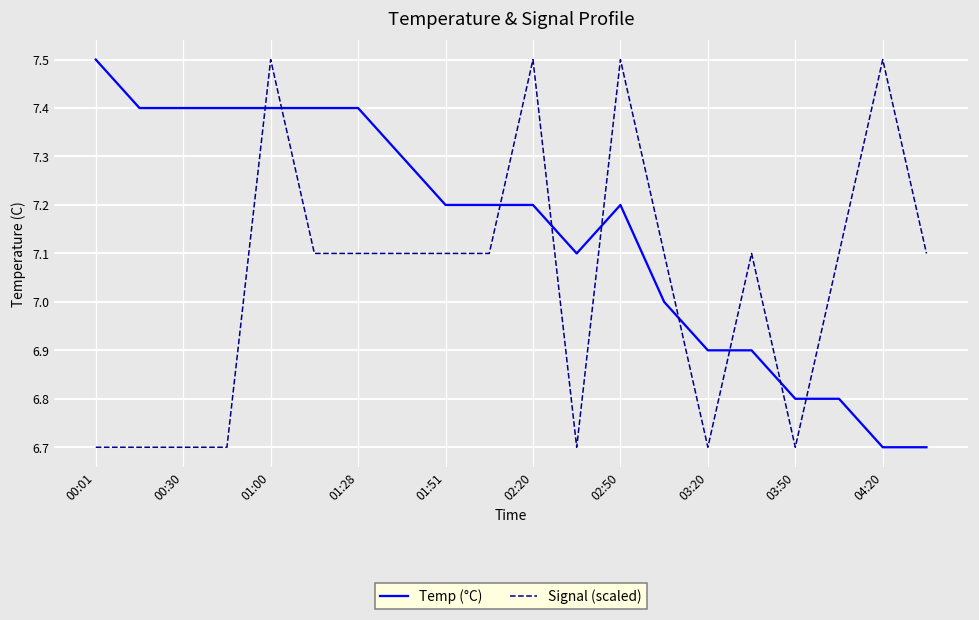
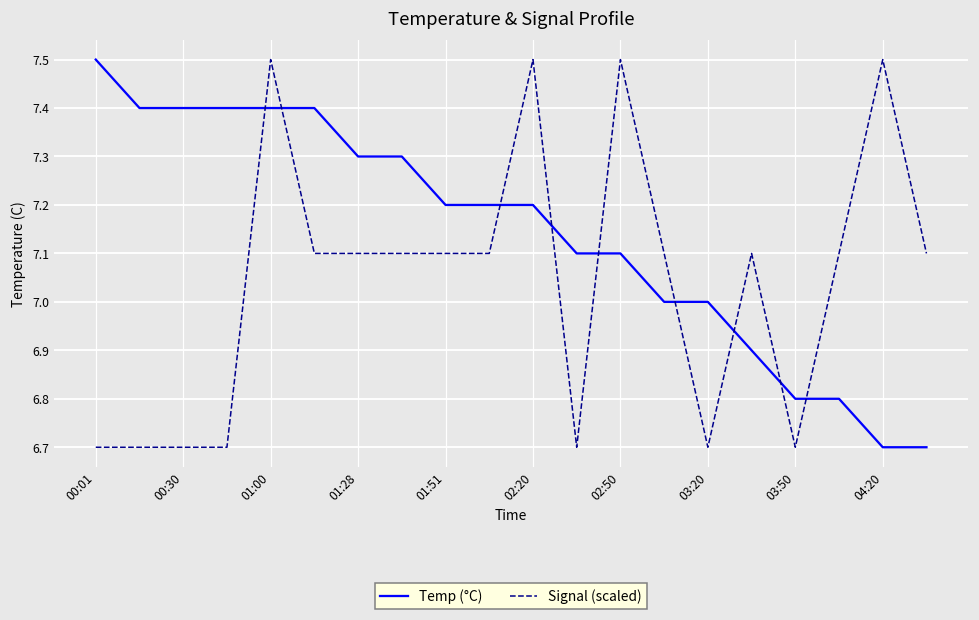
  {
    "Temp (°C)": {
      "00:01": 7.5,
      "00:30": 7.4,
      "01:00": 7.4,
-     "01:28": 7.4,
+     "01:28": 7.3,
      "01:51": 7.2,
      "02:20": 7.2,
-     "02:50": 7.2,
-     "03:20": 6.9,
+     "02:50": 7.1,
+     "03:20": 7.0,
      "03:50": 6.8,
      "04:20": 6.7
    },
    "Signal (scaled)": {
      "00:01": 6.7,
      "00:30": 6.7,
      "01:00": 7.5,
      "01:28": 7.1,
      "01:51": 7.1,
      "02:20": 7.5,
      "02:50": 7.5,
      "03:20": 6.7,
      "03:50": 6.7,
      "04:20": 7.5
    }
  }
